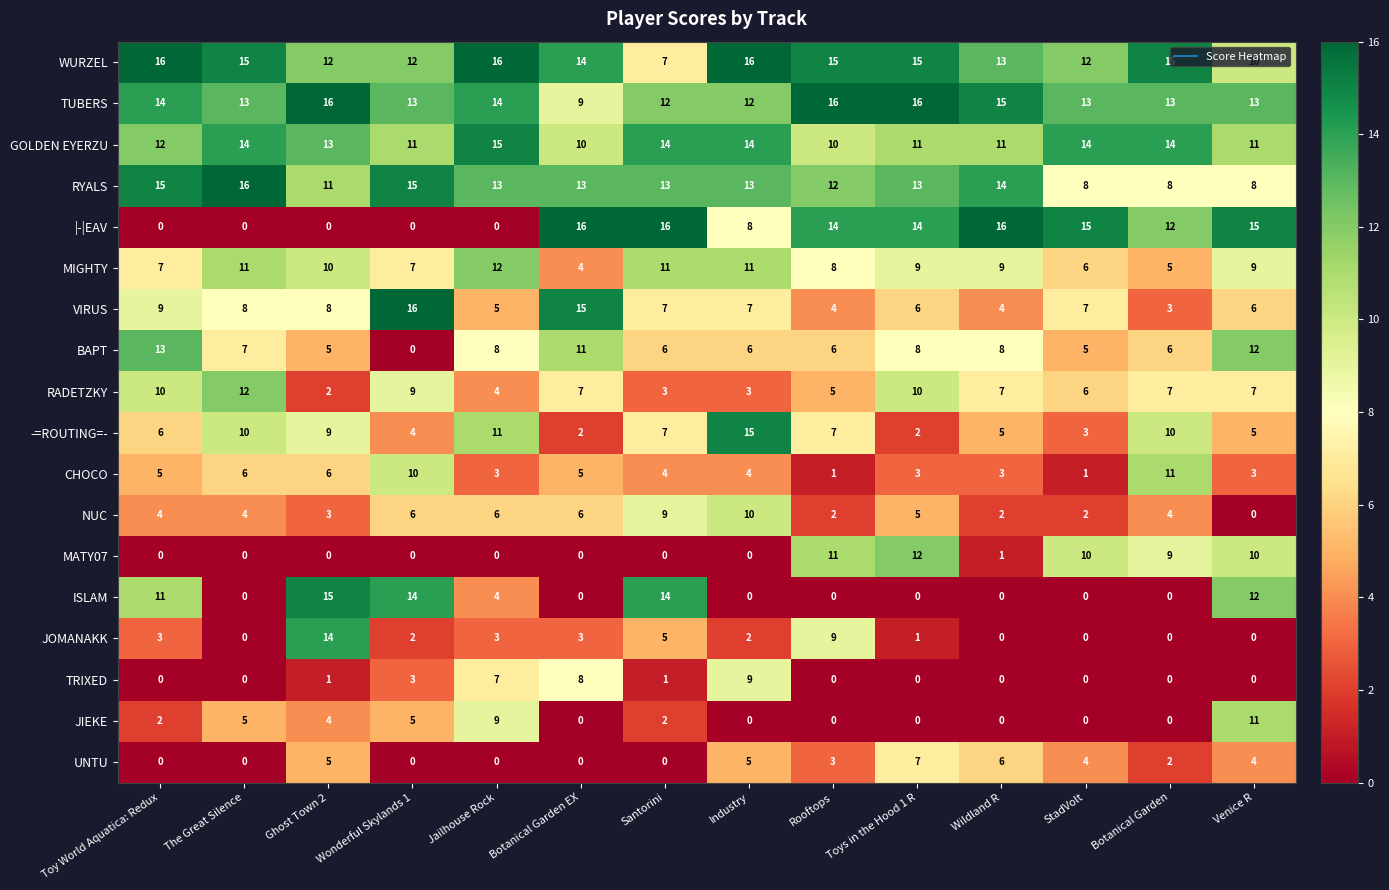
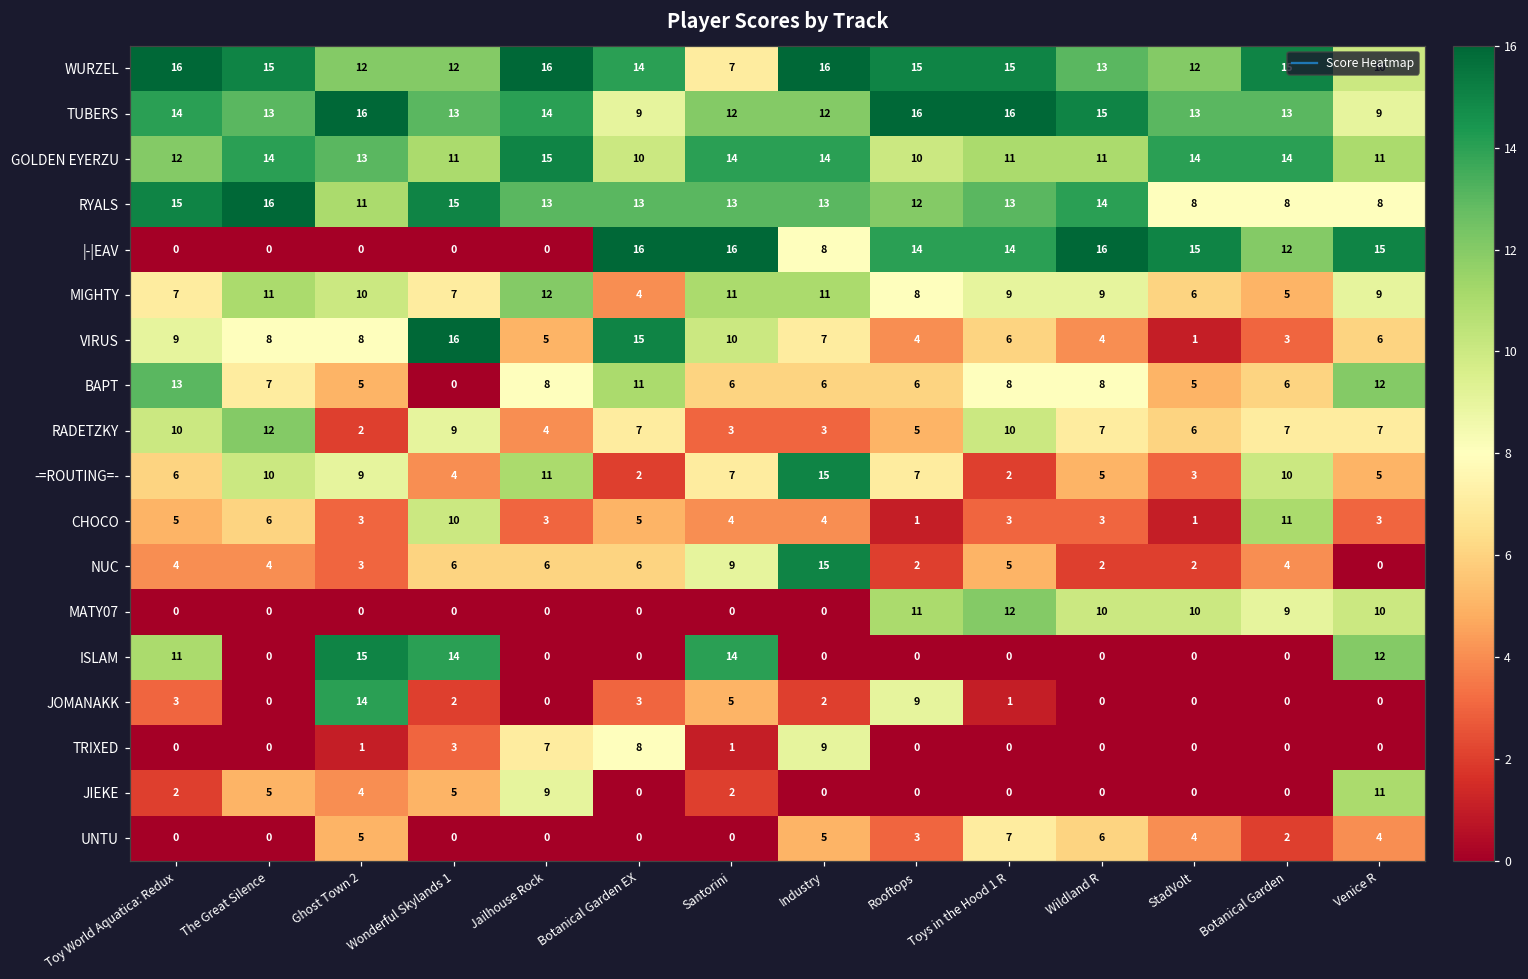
  {
    "TUBERS": {
      "Toy World Aquatica: Redux": 14,
      "The Great Silence": 13,
      "Ghost Town 2": 16,
      "Wonderful Skylands 1": 13,
      "Jailhouse Rock": 14,
      "Botanical Garden EX": 9,
      "Santorini": 12,
      "Industry": 12,
      "Rooftops": 16,
      "Toys in the Hood 1 R": 16,
      "Wildland R": 15,
      "StadVolt": 13,
      "Botanical Garden": 13,
-     "Venice R": 13
+     "Venice R": 9
    },
    "VIRUS": {
      "Toy World Aquatica: Redux": 9,
      "The Great Silence": 8,
      "Ghost Town 2": 8,
      "Wonderful Skylands 1": 16,
      "Jailhouse Rock": 5,
      "Botanical Garden EX": 15,
-     "Santorini": 7,
+     "Santorini": 10,
      "Industry": 7,
      "Rooftops": 4,
      "Toys in the Hood 1 R": 6,
      "Wildland R": 4,
-     "StadVolt": 7,
+     "StadVolt": 1,
      "Botanical Garden": 3,
      "Venice R": 6
    },
    "CHOCO": {
      "Toy World Aquatica: Redux": 5,
      "The Great Silence": 6,
-     "Ghost Town 2": 6,
+     "Ghost Town 2": 3,
      "Wonderful Skylands 1": 10,
      "Jailhouse Rock": 3,
      "Botanical Garden EX": 5,
      "Santorini": 4,
      "Industry": 4,
      "Rooftops": 1,
      "Toys in the Hood 1 R": 3,
      "Wildland R": 3,
      "StadVolt": 1,
      "Botanical Garden": 11,
      "Venice R": 3
    },
    "NUC": {
      "Toy World Aquatica: Redux": 4,
      "The Great Silence": 4,
      "Ghost Town 2": 3,
      "Wonderful Skylands 1": 6,
      "Jailhouse Rock": 6,
      "Botanical Garden EX": 6,
      "Santorini": 9,
-     "Industry": 10,
+     "Industry": 15,
      "Rooftops": 2,
      "Toys in the Hood 1 R": 5,
      "Wildland R": 2,
      "StadVolt": 2,
      "Botanical Garden": 4,
      "Venice R": 0
    },
    "MATY07": {
      "Toy World Aquatica: Redux": 0,
      "The Great Silence": 0,
      "Ghost Town 2": 0,
      "Wonderful Skylands 1": 0,
      "Jailhouse Rock": 0,
      "Botanical Garden EX": 0,
      "Santorini": 0,
      "Industry": 0,
      "Rooftops": 11,
      "Toys in the Hood 1 R": 12,
-     "Wildland R": 1,
+     "Wildland R": 10,
      "StadVolt": 10,
      "Botanical Garden": 9,
      "Venice R": 10
    },
    "ISLAM": {
      "Toy World Aquatica: Redux": 11,
      "The Great Silence": 0,
      "Ghost Town 2": 15,
      "Wonderful Skylands 1": 14,
-     "Jailhouse Rock": 4,
+     "Jailhouse Rock": 0,
      "Botanical Garden EX": 0,
      "Santorini": 14,
      "Industry": 0,
      "Rooftops": 0,
      "Toys in the Hood 1 R": 0,
      "Wildland R": 0,
      "StadVolt": 0,
      "Botanical Garden": 0,
      "Venice R": 12
    },
    "JOMANAKK": {
      "Toy World Aquatica: Redux": 3,
      "The Great Silence": 0,
      "Ghost Town 2": 14,
      "Wonderful Skylands 1": 2,
-     "Jailhouse Rock": 3,
+     "Jailhouse Rock": 0,
      "Botanical Garden EX": 3,
      "Santorini": 5,
      "Industry": 2,
      "Rooftops": 9,
      "Toys in the Hood 1 R": 1,
      "Wildland R": 0,
      "StadVolt": 0,
      "Botanical Garden": 0,
      "Venice R": 0
    }
  }
